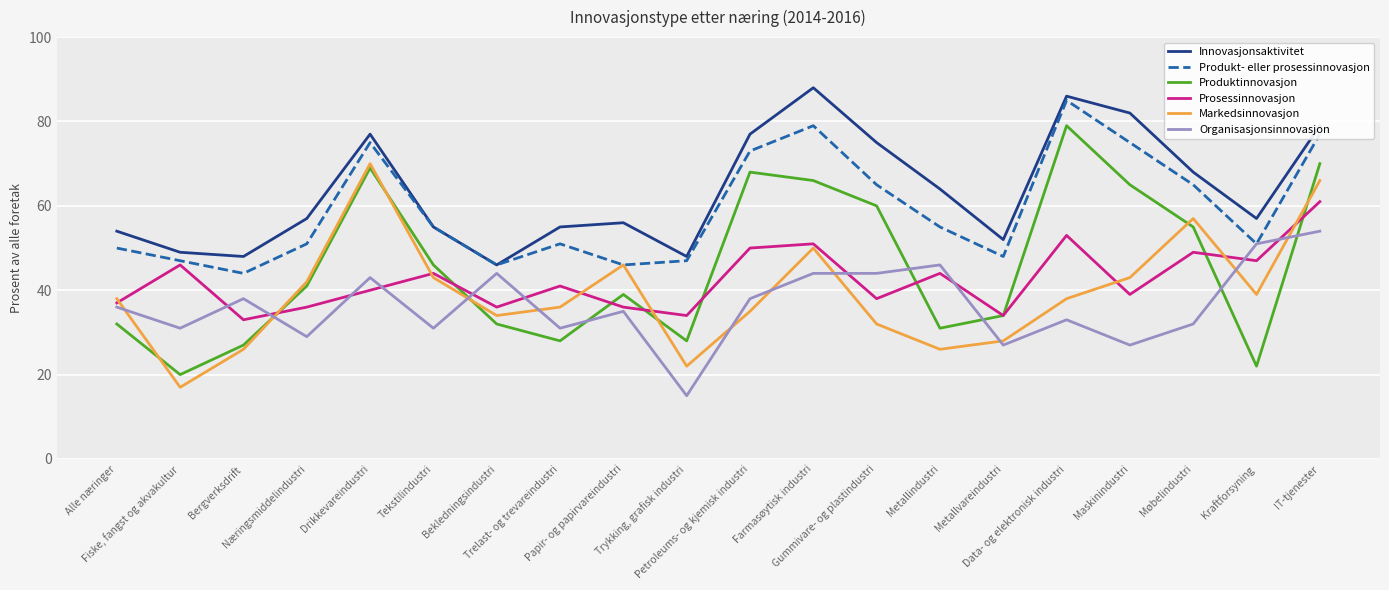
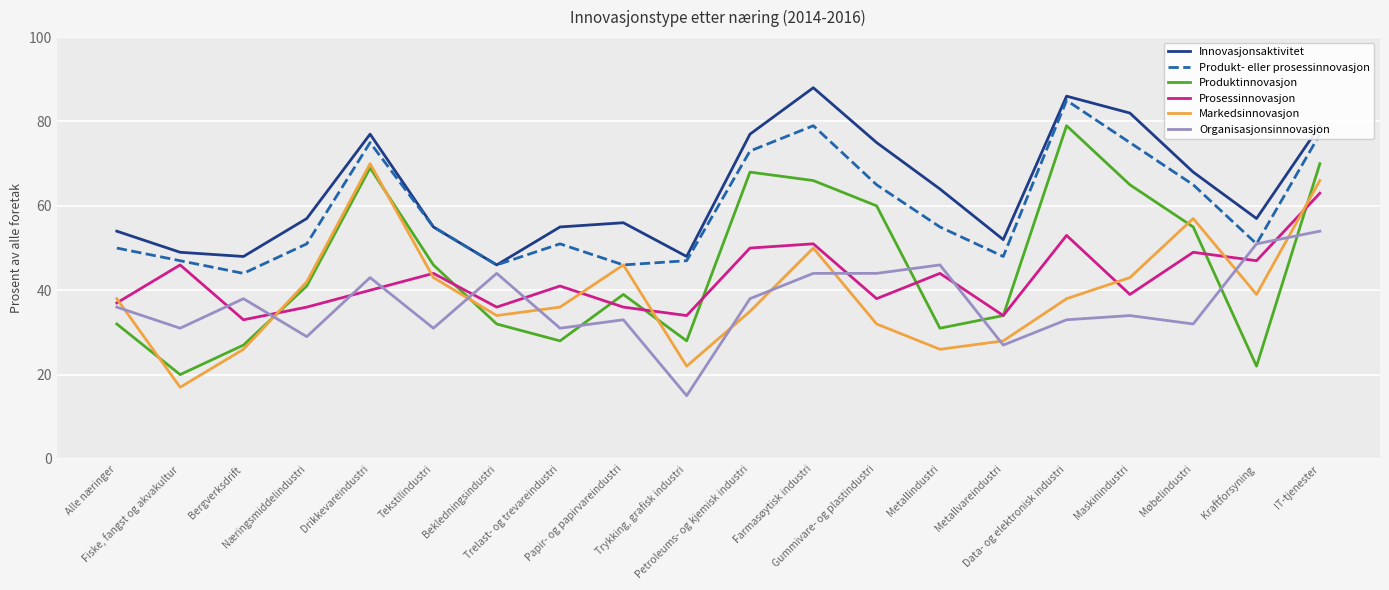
  {
    "Produktinnovasjon": {
      "Alle næringer": 32,
      "Fiske, fangst og akvakultur": 20,
      "Bergverksdrift": 27,
      "Næringsmiddelindustri": 41,
      "Drikkevareindustri": 69,
      "Tekstilindustri": 46,
      "Bekledningsindustri": 32,
      "Trelast- og trevareindustri": 28,
      "Papir- og papirvareindustri": 39,
      "Trykking, grafisk industri": 28,
      "Petroleums- og kjemisk industri": 68,
      "Farmasøytisk industri": 66,
      "Gummivare- og plastindustri": 60,
      "Metallindustri": 31,
      "Data- og elektronisk industri": 79,
      "Maskinindustri": 65,
      "Møbelindustri": 55,
      "Kraftforsyning": 22,
      "IT-tjenester": 70
    },
    "Prosessinnovasjon": {
      "Alle næringer": 37,
      "Fiske, fangst og akvakultur": 46,
      "Bergverksdrift": 33,
      "Næringsmiddelindustri": 36,
      "Drikkevareindustri": 40,
      "Tekstilindustri": 44,
      "Bekledningsindustri": 36,
      "Trelast- og trevareindustri": 41,
      "Papir- og papirvareindustri": 36,
      "Trykking, grafisk industri": 34,
      "Petroleums- og kjemisk industri": 50,
      "Farmasøytisk industri": 51,
      "Gummivare- og plastindustri": 38,
      "Metallindustri": 44,
      "Data- og elektronisk industri": 53,
      "Maskinindustri": 39,
      "Møbelindustri": 49,
      "Kraftforsyning": 47,
-     "IT-tjenester": 61
+     "IT-tjenester": 63
    },
    "Markedsinnovasjon": {
      "Alle næringer": 38,
      "Fiske, fangst og akvakultur": 17,
      "Bergverksdrift": 26,
      "Næringsmiddelindustri": 42,
      "Drikkevareindustri": 70,
      "Tekstilindustri": 43,
      "Bekledningsindustri": 34,
      "Trelast- og trevareindustri": 36,
      "Trykking, grafisk industri": 22,
      "Petroleums- og kjemisk industri": 35,
      "Farmasøytisk industri": 50,
      "Gummivare- og plastindustri": 32,
      "Metallindustri": 26,
      "Metallvareindustri": 28,
      "Data- og elektronisk industri": 38,
      "Maskinindustri": 43,
      "Møbelindustri": 57,
      "Kraftforsyning": 39,
      "IT-tjenester": 66
    },
    "Organisasjonsinnovasjon": {
      "Alle næringer": 36,
      "Fiske, fangst og akvakultur": 31,
      "Bergverksdrift": 38,
      "Næringsmiddelindustri": 29,
      "Drikkevareindustri": 43,
      "Tekstilindustri": 31,
      "Bekledningsindustri": 44,
      "Trelast- og trevareindustri": 31,
-     "Papir- og papirvareindustri": 35,
+     "Papir- og papirvareindustri": 33,
      "Trykking, grafisk industri": 15,
      "Petroleums- og kjemisk industri": 38,
      "Farmasøytisk industri": 44,
      "Gummivare- og plastindustri": 44,
      "Metallindustri": 46,
      "Metallvareindustri": 27,
      "Data- og elektronisk industri": 33,
-     "Maskinindustri": 27,
+     "Maskinindustri": 34,
      "Møbelindustri": 32,
      "IT-tjenester": 54
    }
  }
